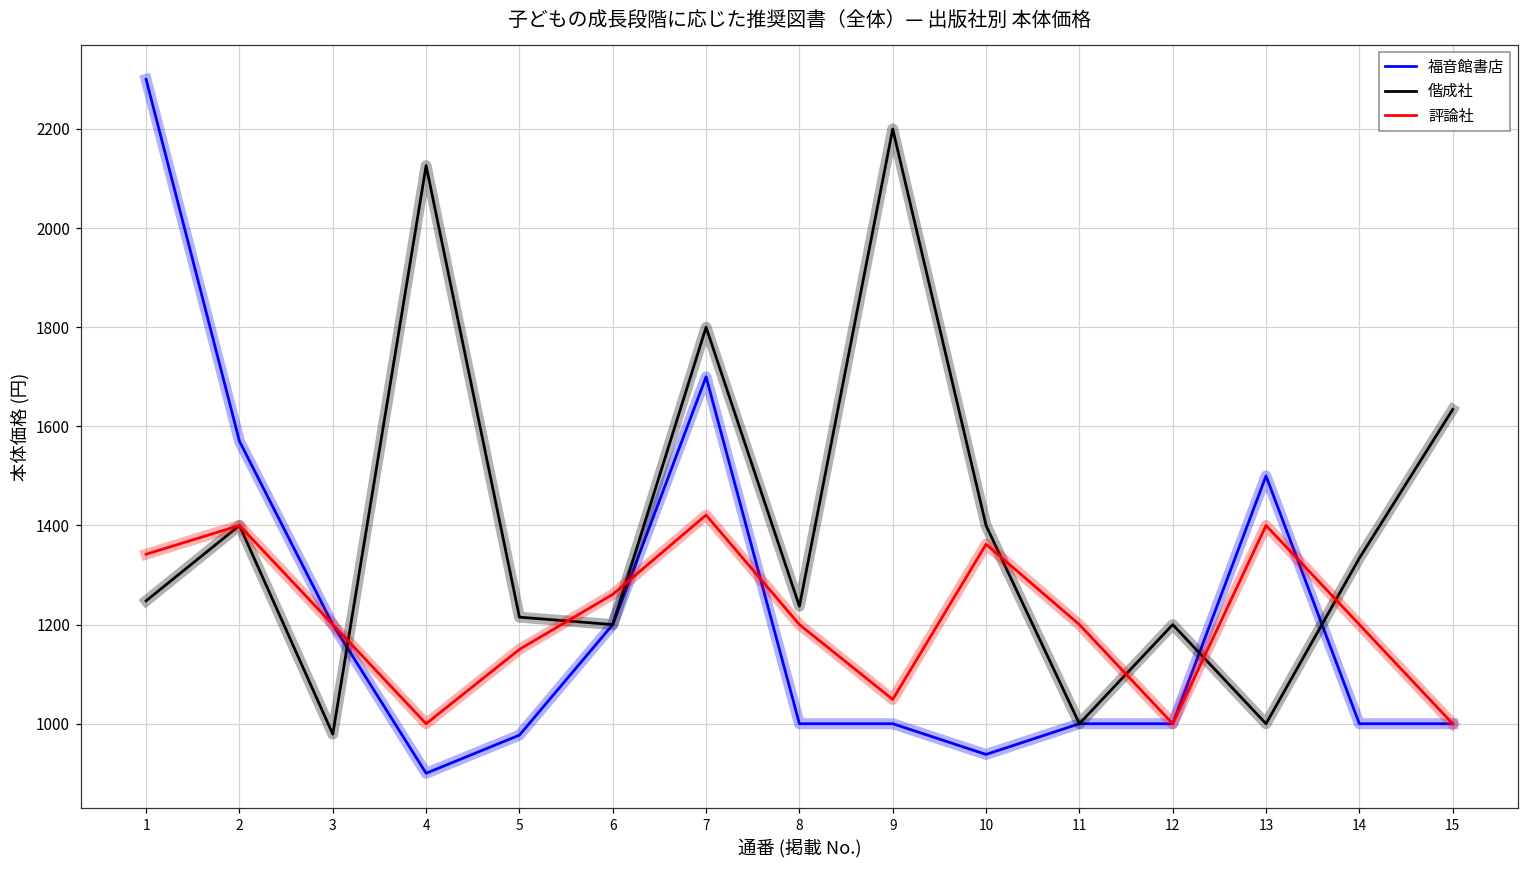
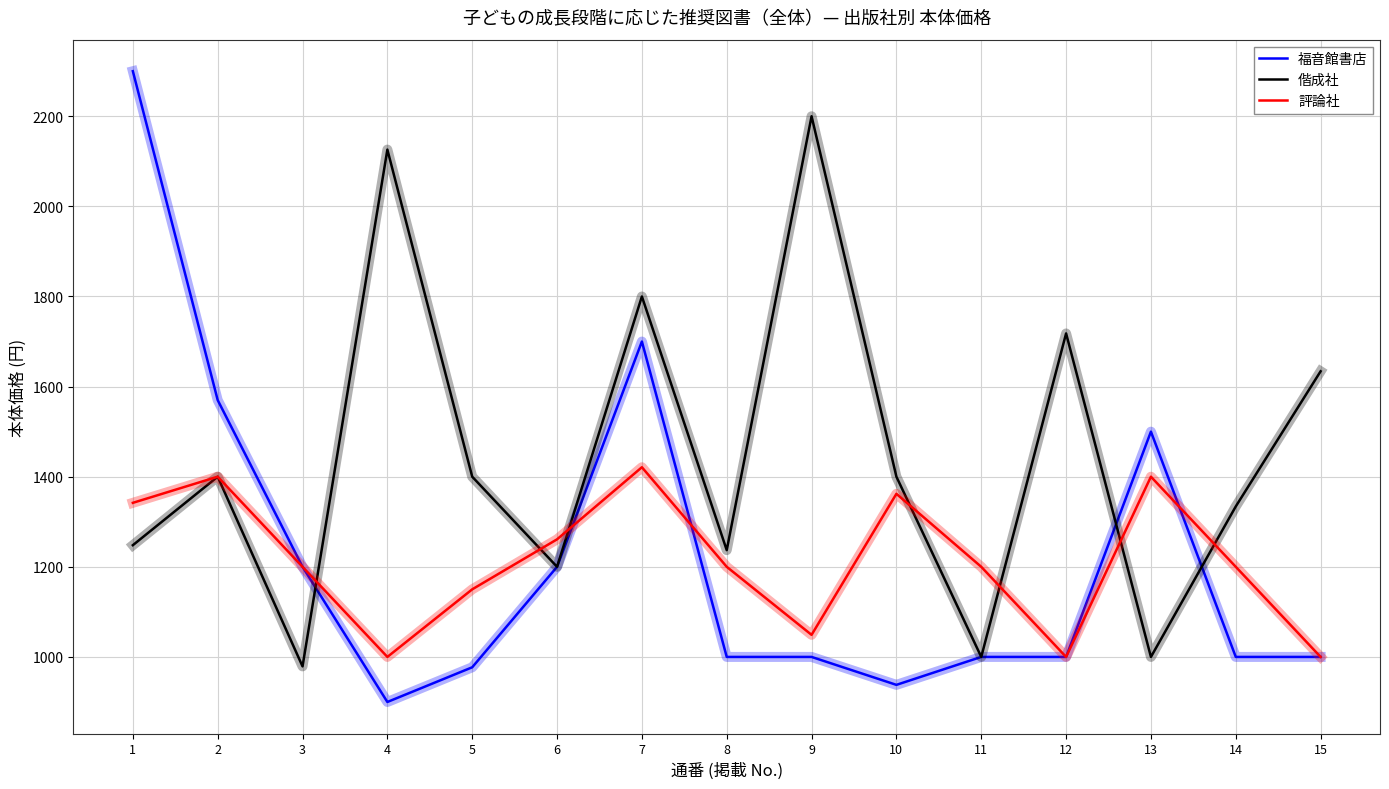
  {
    "福音館書店": {
      "1": 2300,
      "2": 1570,
      "4": 900,
      "5": 980,
      "7": 1700,
      "8": 1000,
      "9": 1000,
      "10": 940,
      "13": 1500,
      "14": 1000
    },
    "偕成社": {
      "1": 1250,
      "3": 980,
      "4": 2130,
-     "5": 1220,
+     "5": 1400,
      "7": 1800,
      "8": 1240,
      "9": 2200,
      "10": 1400,
-     "12": 1200,
+     "12": 1720,
      "13": 1000,
      "14": 1330,
      "15": 1630
    },
    "評論社": {
      "1": 1340,
      "4": 1000,
      "5": 1150,
      "6": 1260,
      "7": 1420,
      "8": 1200,
      "9": 1050,
      "10": 1360,
      "11": 1200,
      "13": 1400,
      "14": 1200
    }
  }
